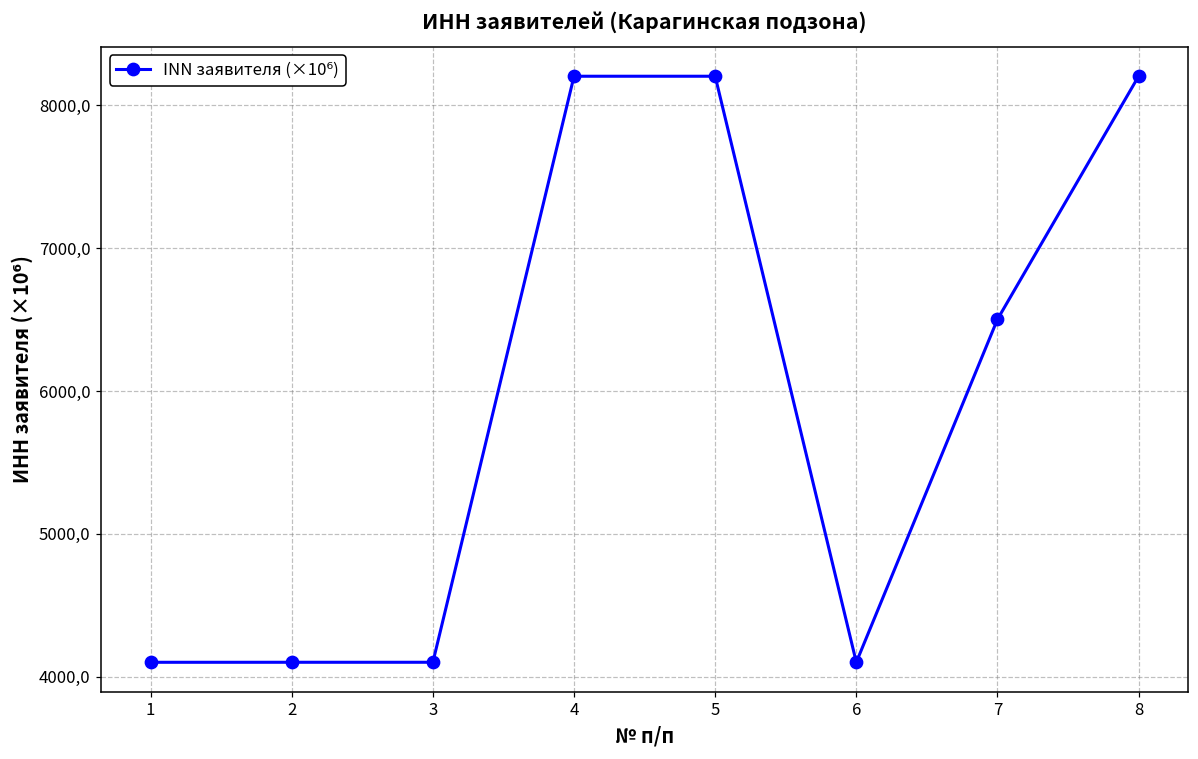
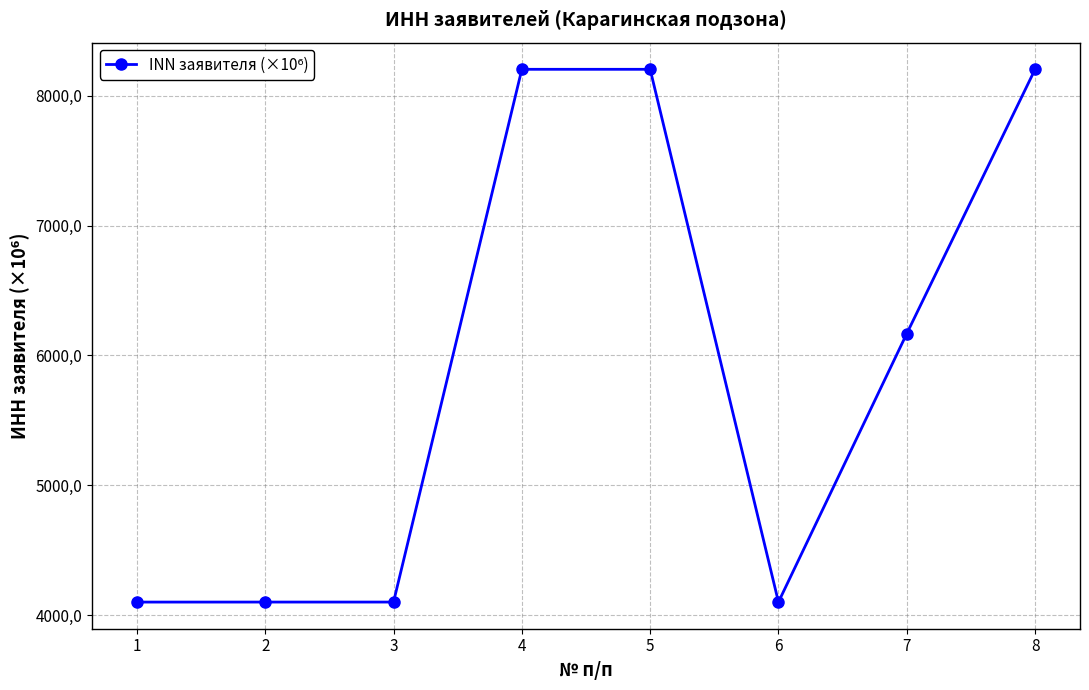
  {
    "1": 41000,
    "2": 41000,
    "3": 41000,
    "4": 82000,
    "5": 82000,
    "6": 41000,
-   "7": 65000,
+   "7": 61700,
    "8": 82000
  }
